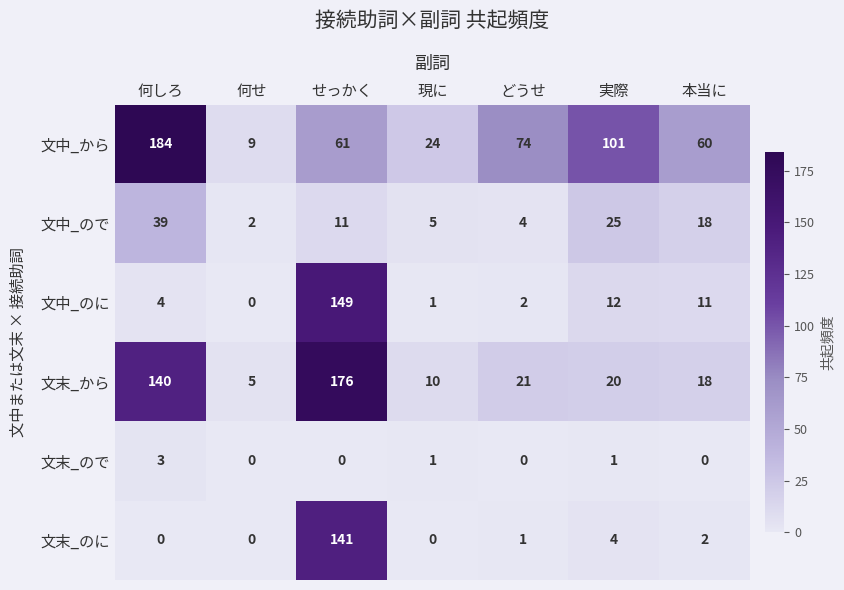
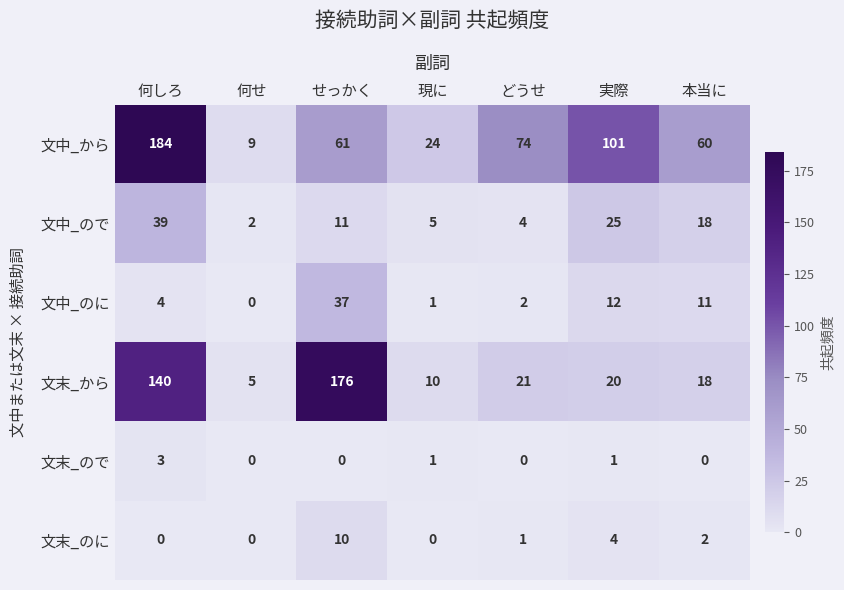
  {
    "文中_から": {
      "何しろ": 184,
      "何せ": 9,
      "せっかく": 61,
      "現に": 24,
      "どうせ": 74,
      "実際": 101,
      "本当に": 60
    },
    "文中_ので": {
      "何しろ": 39,
      "何せ": 2,
      "せっかく": 11,
      "現に": 5,
      "どうせ": 4,
      "実際": 25,
      "本当に": 18
    },
    "文中_のに": {
      "何しろ": 4,
      "何せ": 0,
-     "せっかく": 149,
+     "せっかく": 37,
      "現に": 1,
      "どうせ": 2,
      "実際": 12,
      "本当に": 11
    },
    "文末_から": {
      "何しろ": 140,
      "何せ": 5,
      "せっかく": 176,
      "現に": 10,
      "どうせ": 21,
      "実際": 20,
      "本当に": 18
    },
    "文末_ので": {
      "何しろ": 3,
      "何せ": 0,
      "せっかく": 0,
      "現に": 1,
      "どうせ": 0,
      "実際": 1,
      "本当に": 0
    },
    "文末_のに": {
      "何しろ": 0,
      "何せ": 0,
-     "せっかく": 141,
+     "せっかく": 10,
      "現に": 0,
      "どうせ": 1,
      "実際": 4,
      "本当に": 2
    }
  }
